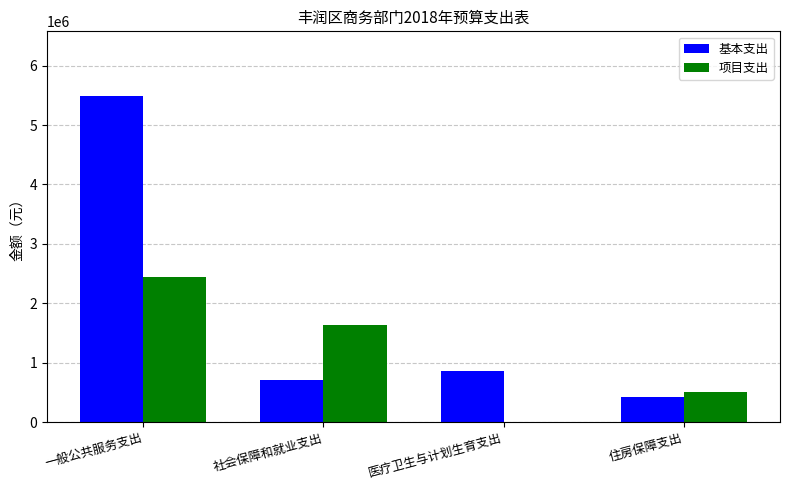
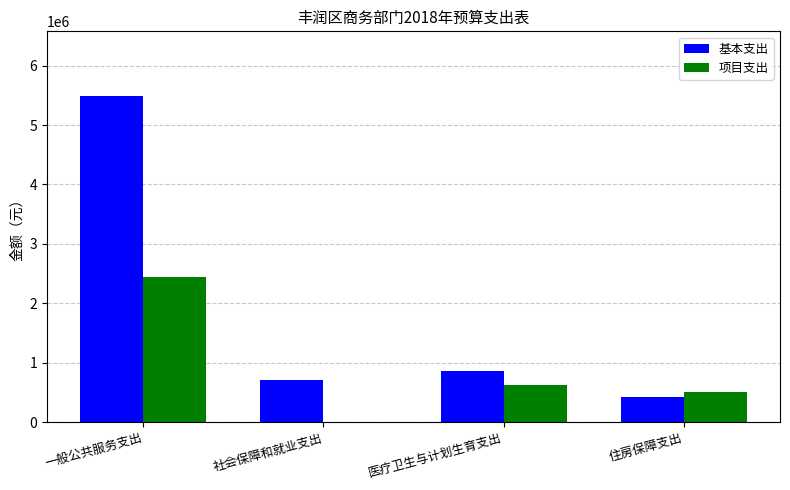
  {
    "基本支出": {
      "一般公共服务支出": 5500000,
      "社会保障和就业支出": 700000,
      "医疗卫生与计划生育支出": 900000,
      "住房保障支出": 400000
    },
    "项目支出": {
      "一般公共服务支出": 2400000,
-     "社会保障和就业支出": 1600000,
-     "医疗卫生与计划生育支出": 0,
+     "社会保障和就业支出": 0,
+     "医疗卫生与计划生育支出": 600000,
      "住房保障支出": 500000
    }
  }
